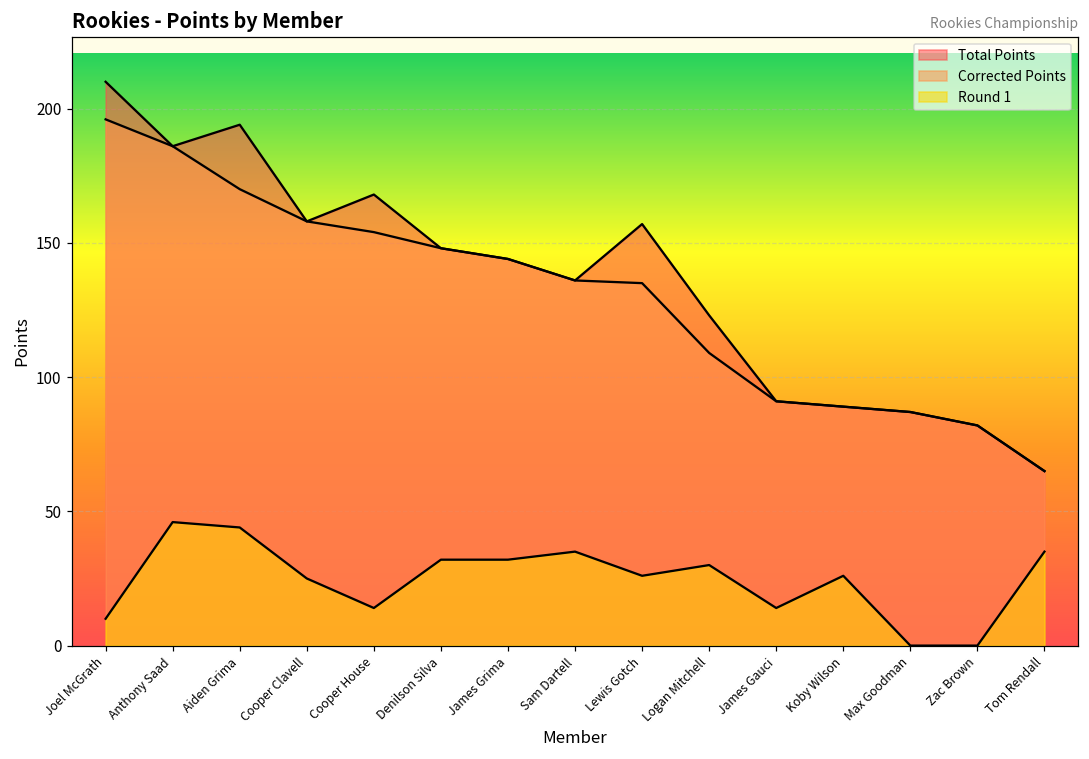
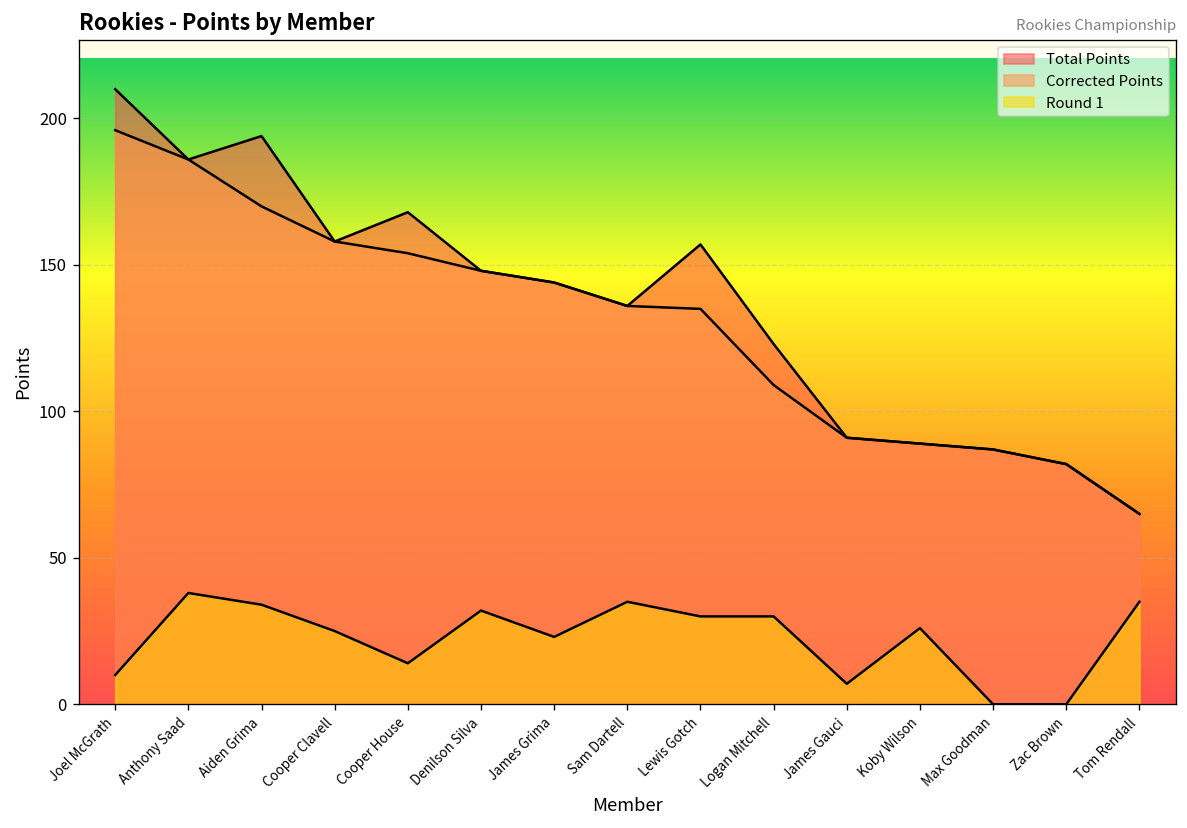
  {
    "Round 1": {
      "Joel McGrath": 10,
-     "Anthony Saad": 46,
-     "Aiden Grima": 44,
+     "Anthony Saad": 38,
+     "Aiden Grima": 34,
      "Cooper Clavell": 25,
      "Cooper House": 14,
      "Denilson Silva": 32,
-     "James Grima": 32,
+     "James Grima": 23,
      "Sam Dartell": 35,
-     "Lewis Gotch": 26,
+     "Lewis Gotch": 30,
      "Logan Mitchell": 30,
-     "James Gauci": 14,
+     "James Gauci": 7,
      "Koby Wilson": 26,
      "Max Goodman": 0,
      "Zac Brown": 0,
      "Tom Rendall": 35
    }
  }
